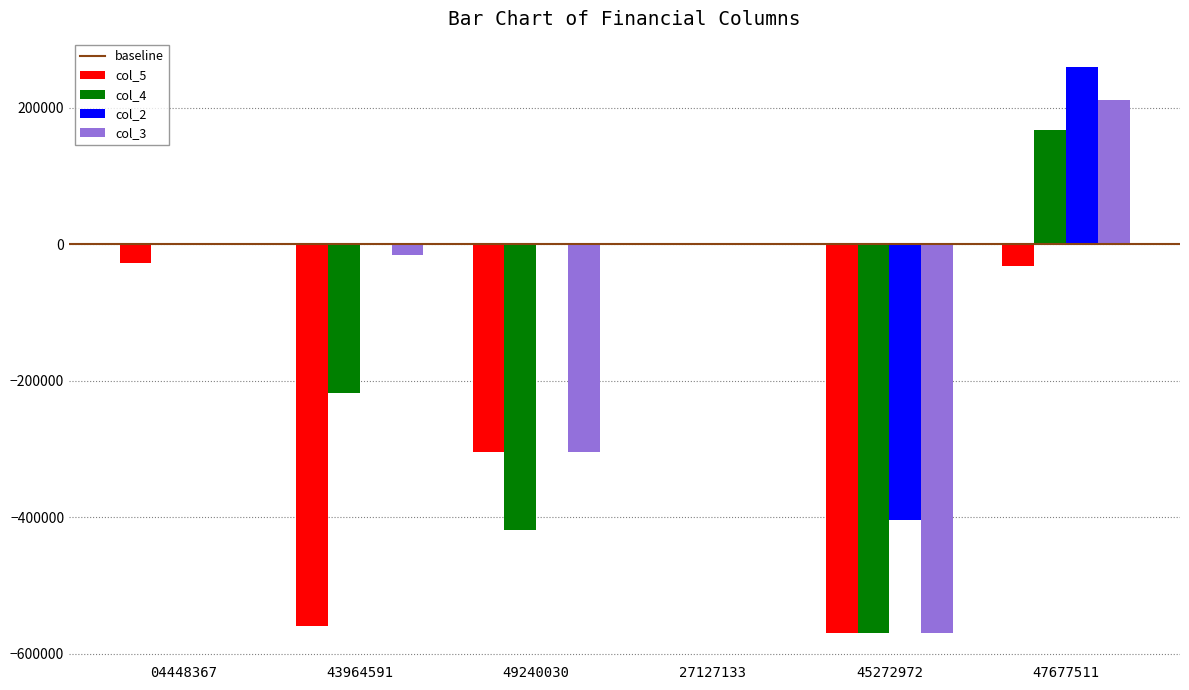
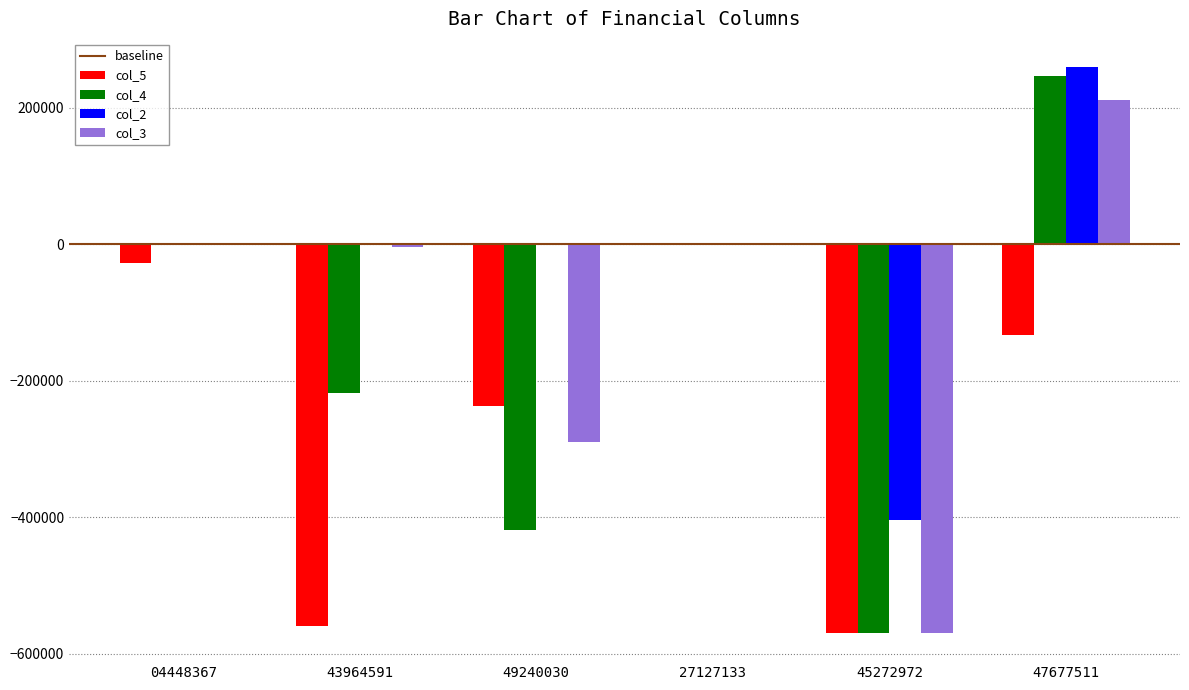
  {
    "col_5": {
      "04448367": -30000,
      "43964591": -560000,
-     "49240030": -300000,
+     "49240030": -240000,
      "45272972": -570000,
-     "47677511": -30000
+     "47677511": -130000
    },
    "col_4": {
      "04448367": 0,
      "43964591": -220000,
      "49240030": -420000,
      "27127133": 0,
      "45272972": -570000,
-     "47677511": 170000
+     "47677511": 250000
    },
    "col_2": {
      "43964591": 0,
      "49240030": 0,
      "27127133": 0,
      "45272972": -400000,
      "47677511": 260000
    },
    "col_3": {
      "04448367": 0,
-     "43964591": -20000,
-     "49240030": -300000,
+     "43964591": 0,
+     "49240030": -290000,
      "27127133": 0,
      "45272972": -570000,
      "47677511": 210000
    }
  }
